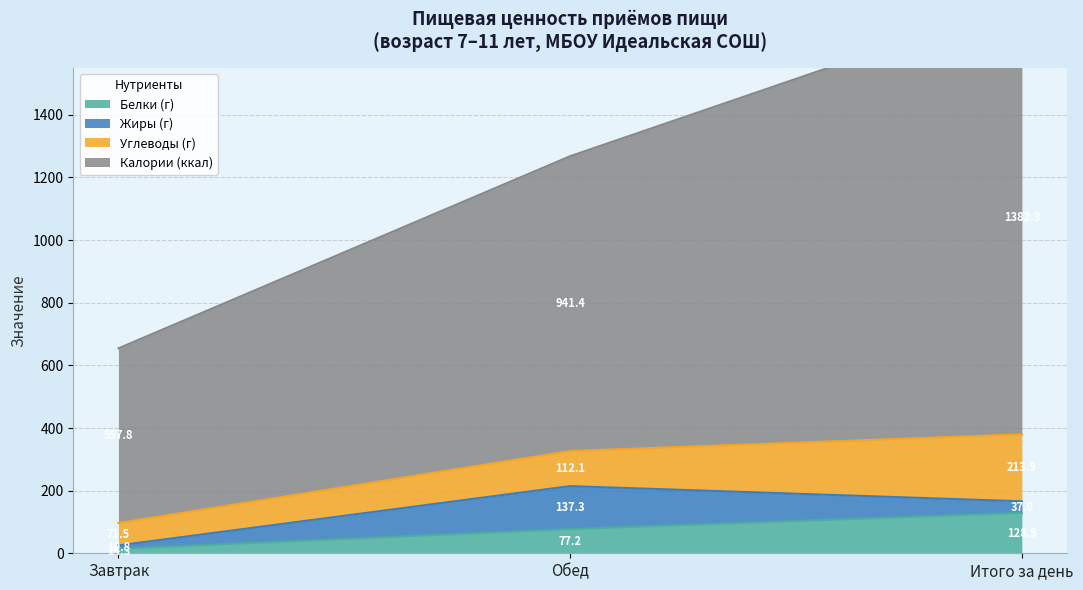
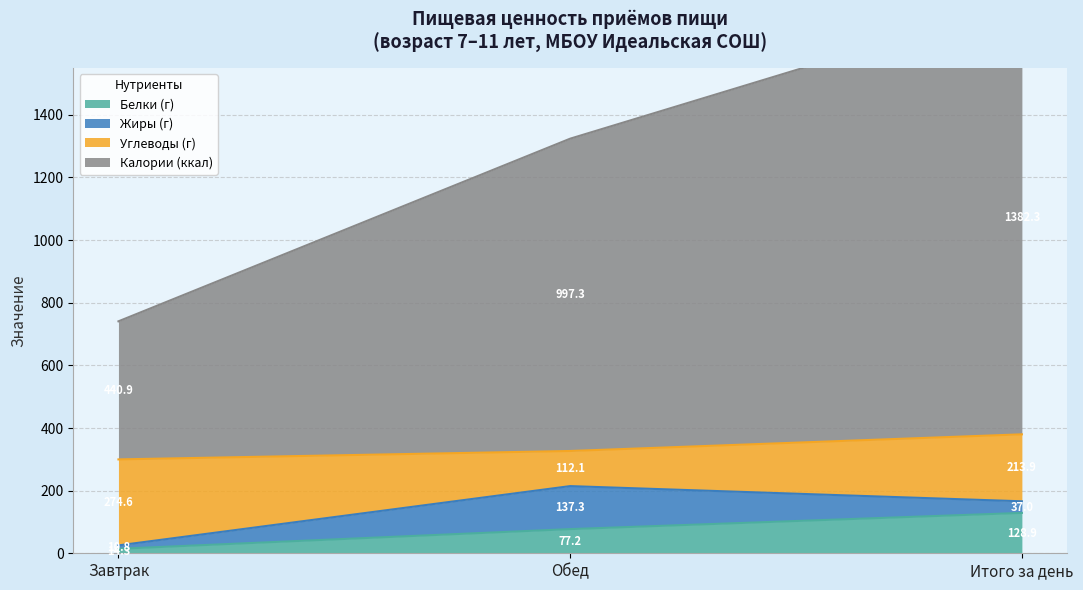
  {
    "Белки (г)": {
      "Обед": 77.2
    },
    "Жиры (г)": {
      "Обед": 137.3
    },
    "Углеводы (г)": {
-     "Завтрак": 70,
+     "Завтрак": 270,
      "Итого за день": 210
    },
    "Калории (ккал)": {
-     "Завтрак": 560,
-     "Обед": 941.4
+     "Завтрак": 440,
+     "Обед": 997.3
    }
  }
